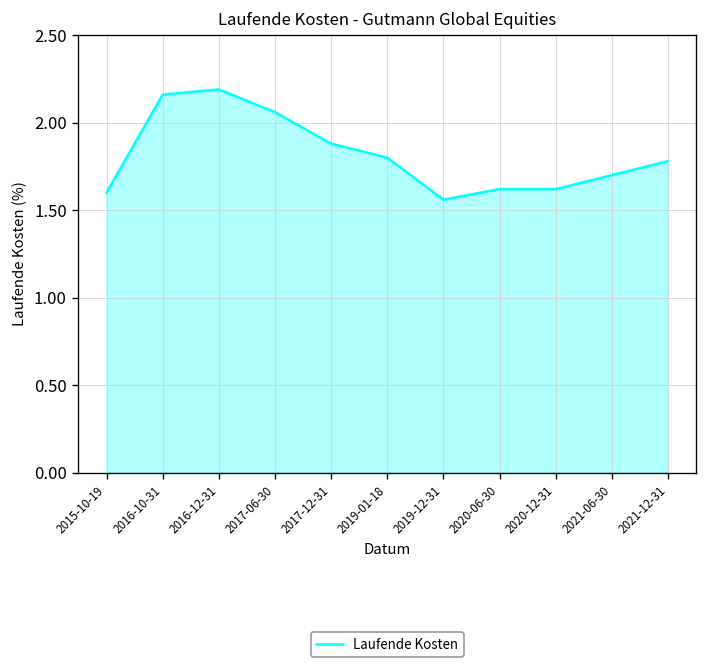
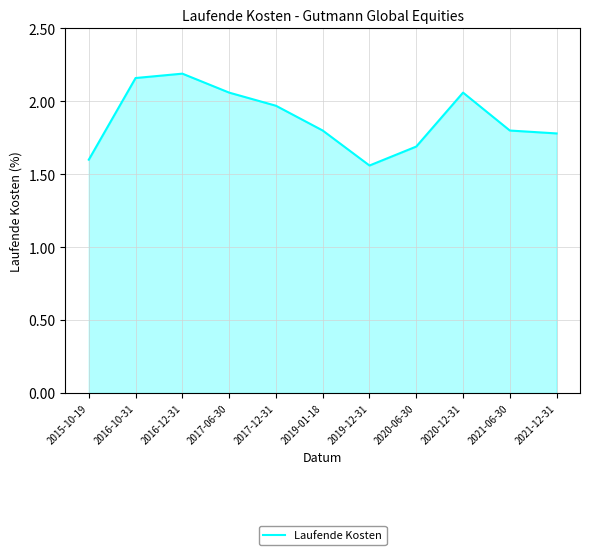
  {
    "2015-10-19": 1.60,
    "2016-10-31": 2.16,
    "2016-12-31": 2.19,
    "2017-06-30": 2.06,
-   "2017-12-31": 1.88,
+   "2017-12-31": 1.97,
    "2019-01-18": 1.80,
    "2019-12-31": 1.56,
-   "2020-06-30": 1.62,
-   "2020-12-31": 1.62,
-   "2021-06-30": 1.7,
+   "2020-06-30": 1.69,
+   "2020-12-31": 2.06,
+   "2021-06-30": 1.8,
    "2021-12-31": 1.78
  }
